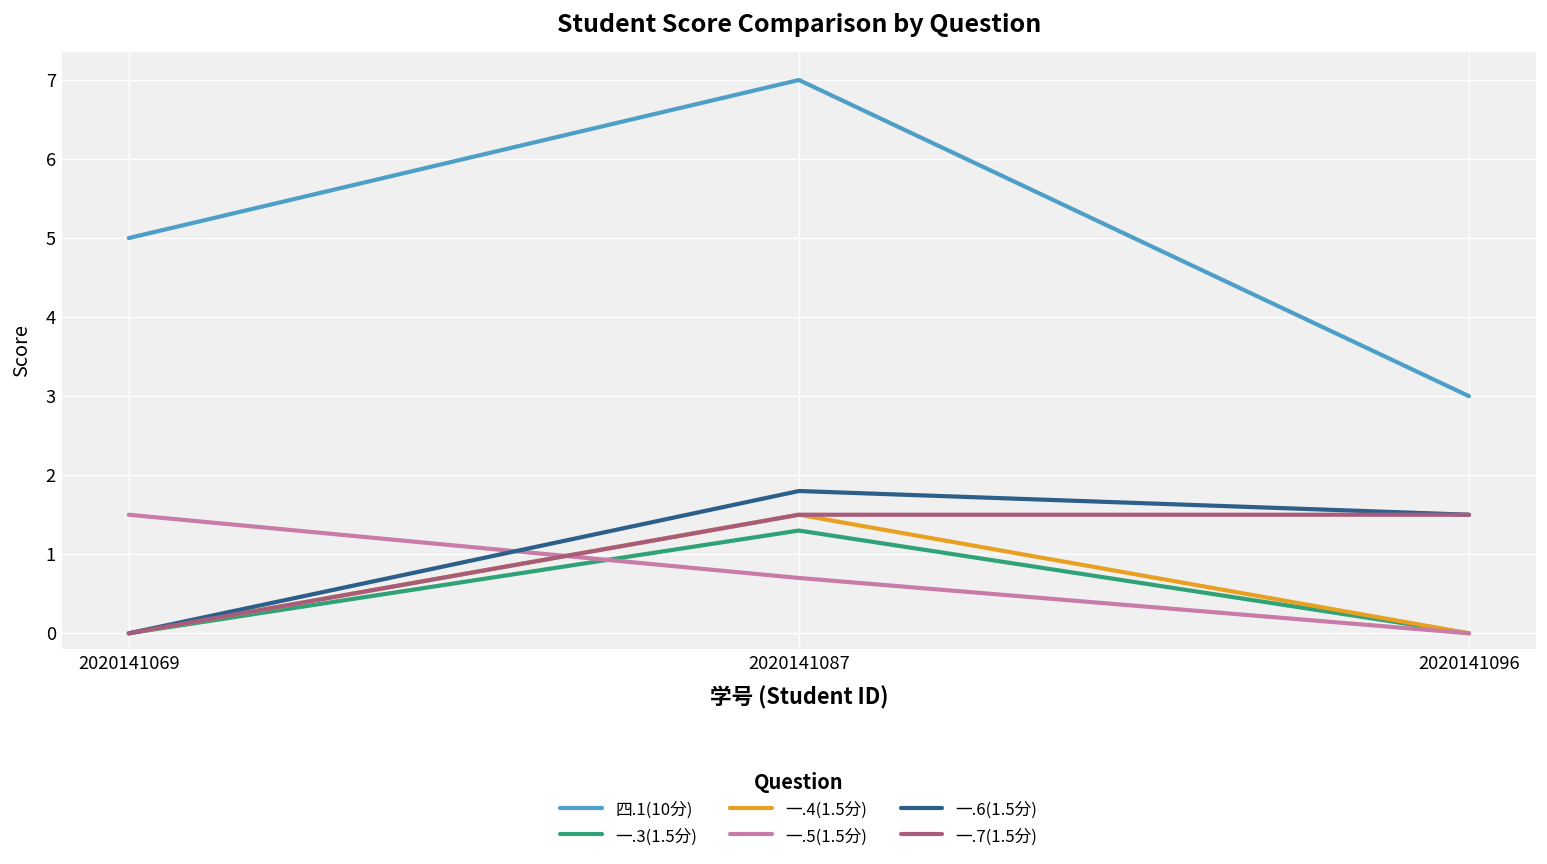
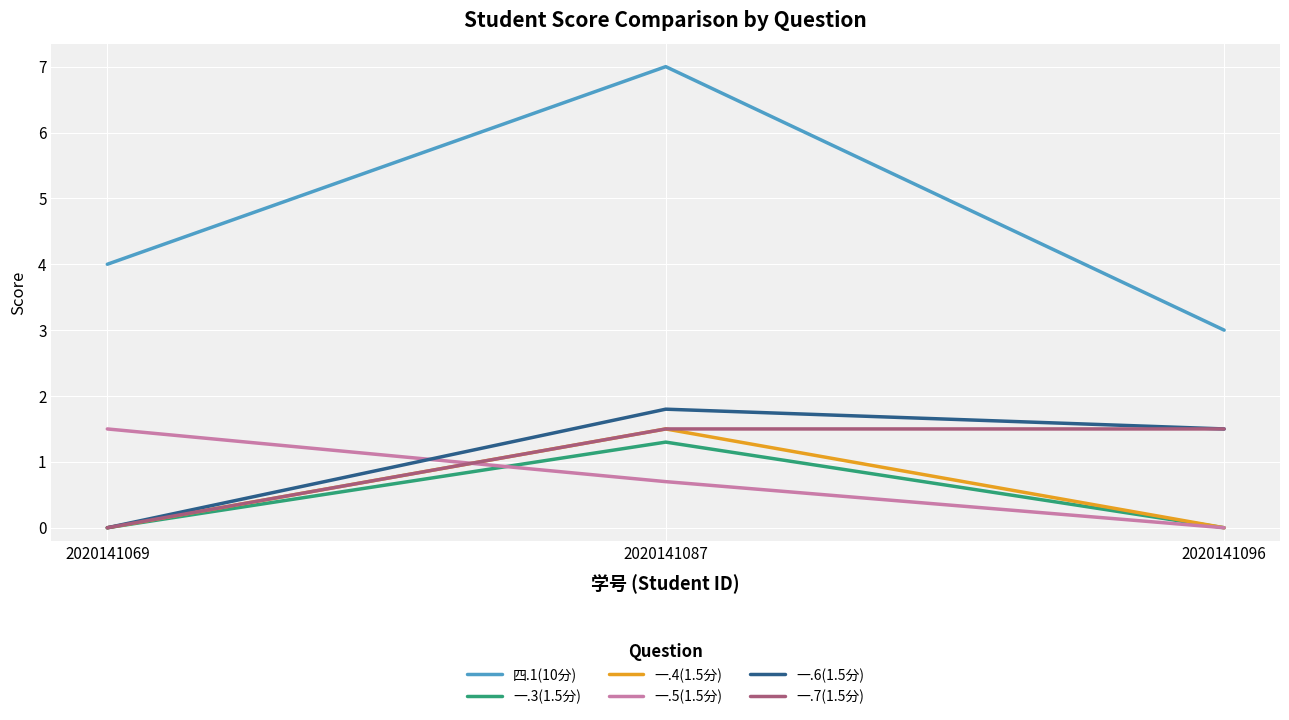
  {
    "四.1(10分)": {
-     "2020141069": 5,
+     "2020141069": 4,
      "2020141087": 7,
      "2020141096": 3
    },
    "一.3(1.5分)": {
      "2020141087": 1.3
    },
    "一.5(1.5分)": {
      "2020141069": 1.5,
      "2020141087": 0.7
    },
    "一.6(1.5分)": {
      "2020141087": 1.8
    }
  }
